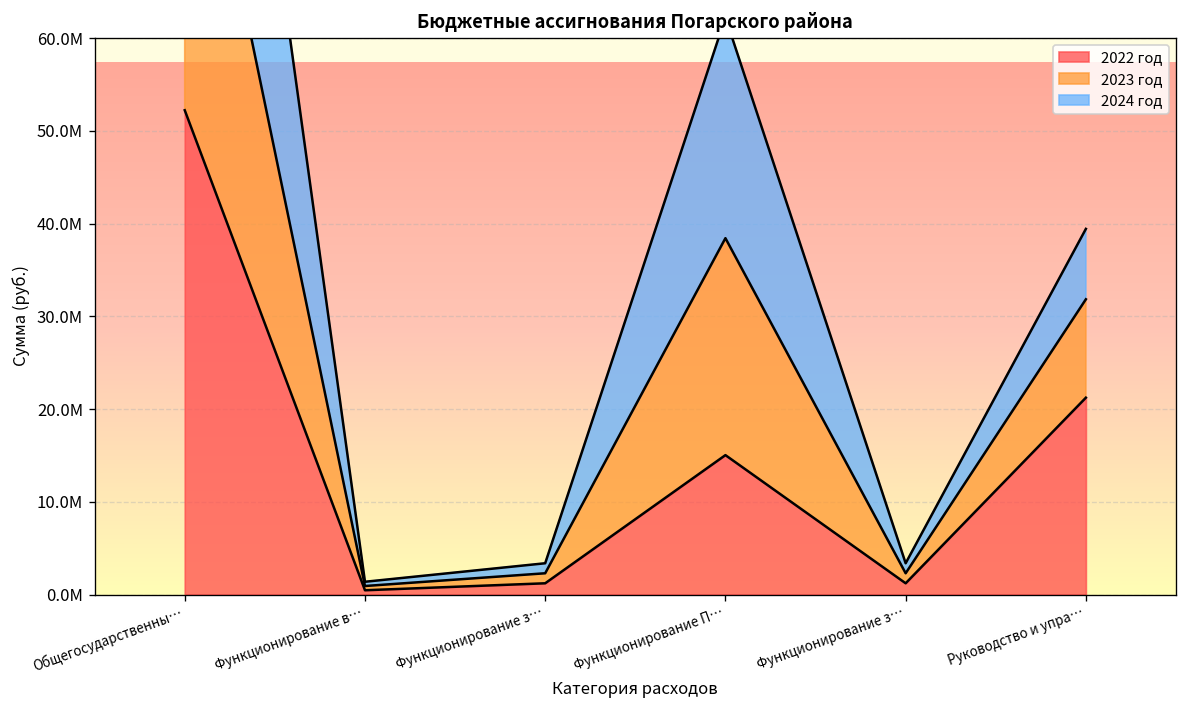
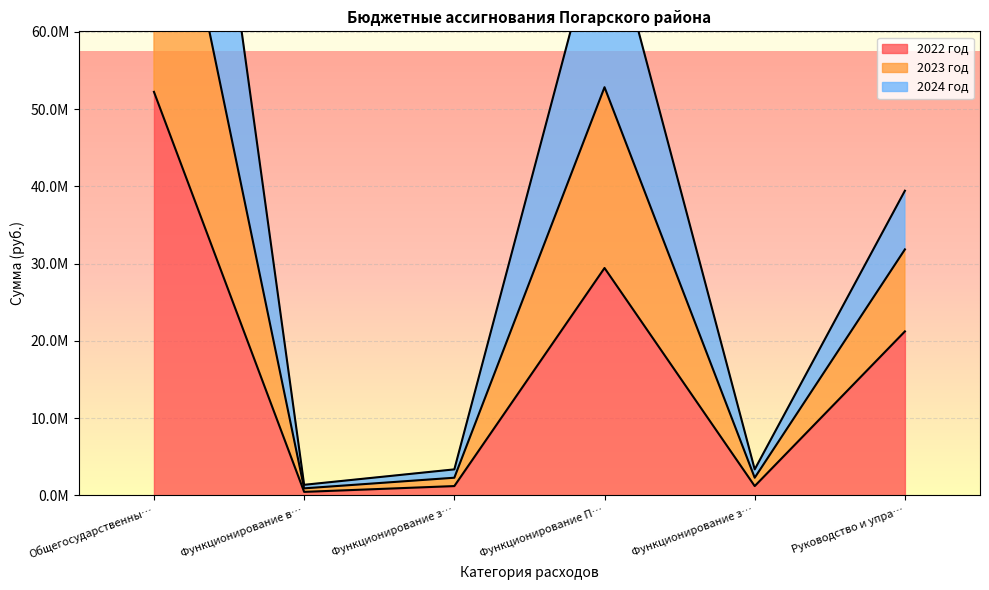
  {
    "2022 год": {
      "Общегосударственны…": 52000000,
      "Функционирование в…": 0,
-     "Функционирование П…": 15000000,
+     "Функционирование П…": 29000000,
      "Руководство и упра…": 21000000
    },
    "2023 год": {
      "Функционирование в…": 0,
      "Функционирование П…": 23000000,
      "Руководство и упра…": 11000000
    },
    "2024 год": {
      "Функционирование в…": 0,
      "Руководство и упра…": 8000000
    }
  }
